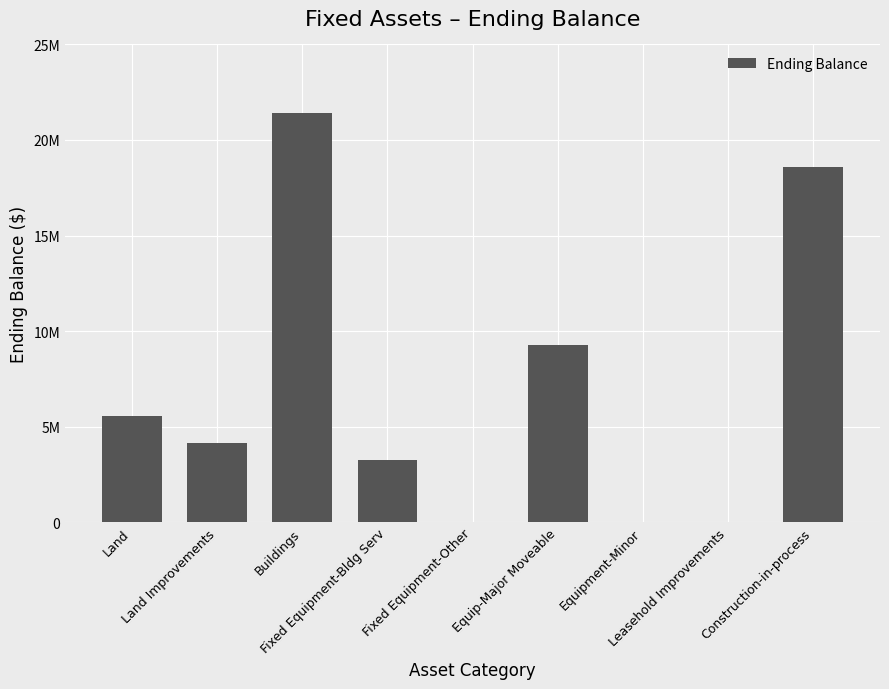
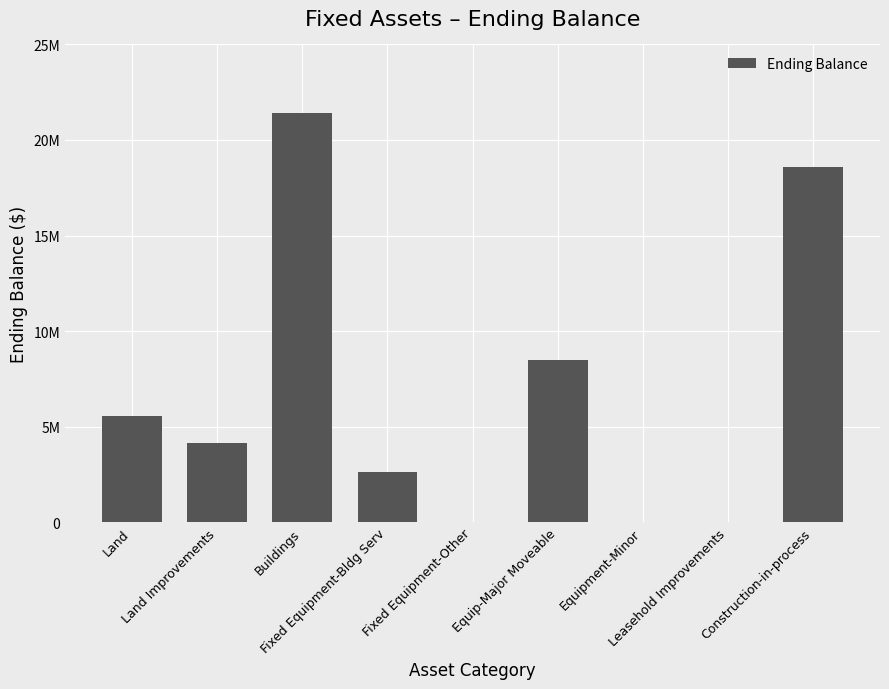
  {
    "Land": 5600000,
    "Land Improvements": 4100000,
    "Buildings": 21400000,
-   "Fixed Equipment-Bldg Serv": 3300000,
+   "Fixed Equipment-Bldg Serv": 2600000,
    "Fixed Equipment-Other": 0,
-   "Equip-Major Moveable": 9300000,
+   "Equip-Major Moveable": 8500000,
    "Equipment-Minor": 0,
    "Leasehold Improvements": 0,
    "Construction-in-process": 18600000
  }
